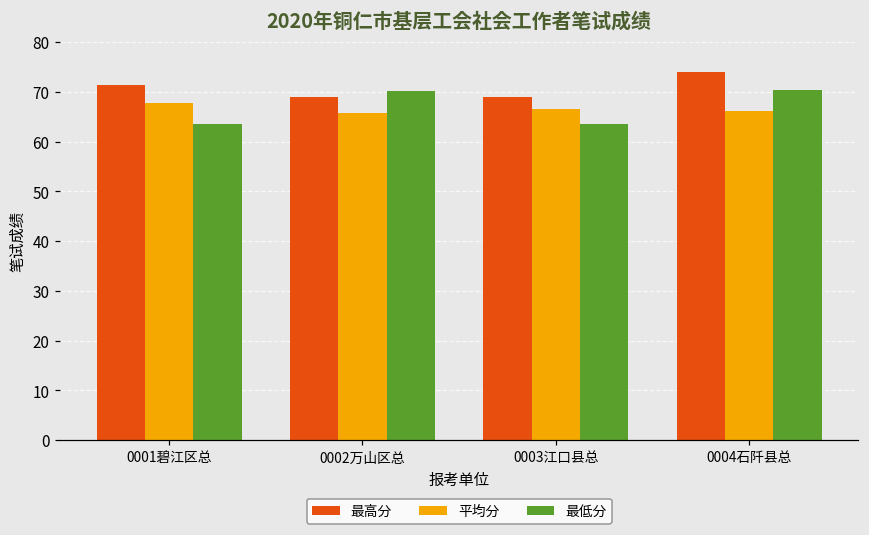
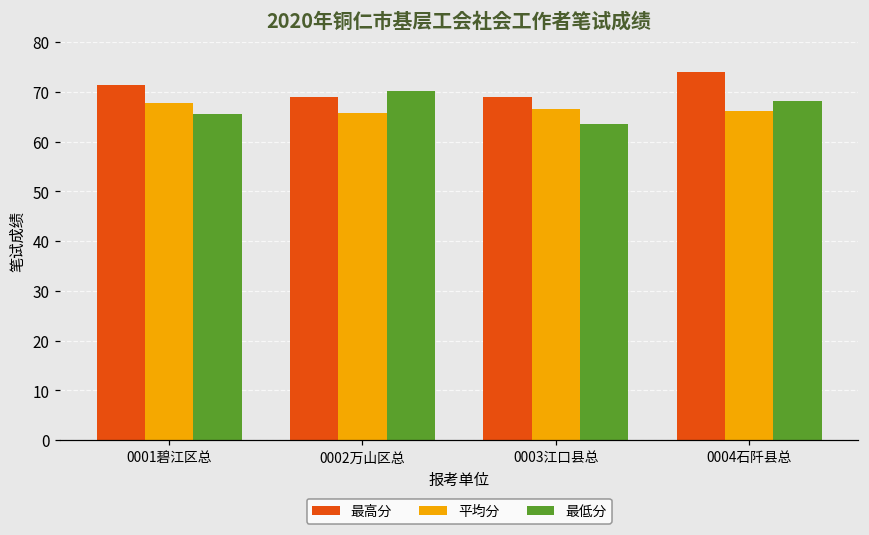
  {
    "最高分": {
      "0001碧江区总": 71,
      "0002万山区总": 69,
      "0003江口县总": 69,
      "0004石阡县总": 74
    },
    "平均分": {
      "0001碧江区总": 68,
      "0002万山区总": 66,
      "0003江口县总": 67,
      "0004石阡县总": 66
    },
    "最低分": {
-     "0001碧江区总": 64,
+     "0001碧江区总": 65,
      "0002万山区总": 70,
      "0003江口县总": 63,
-     "0004石阡县总": 70
+     "0004石阡县总": 68
    }
  }
